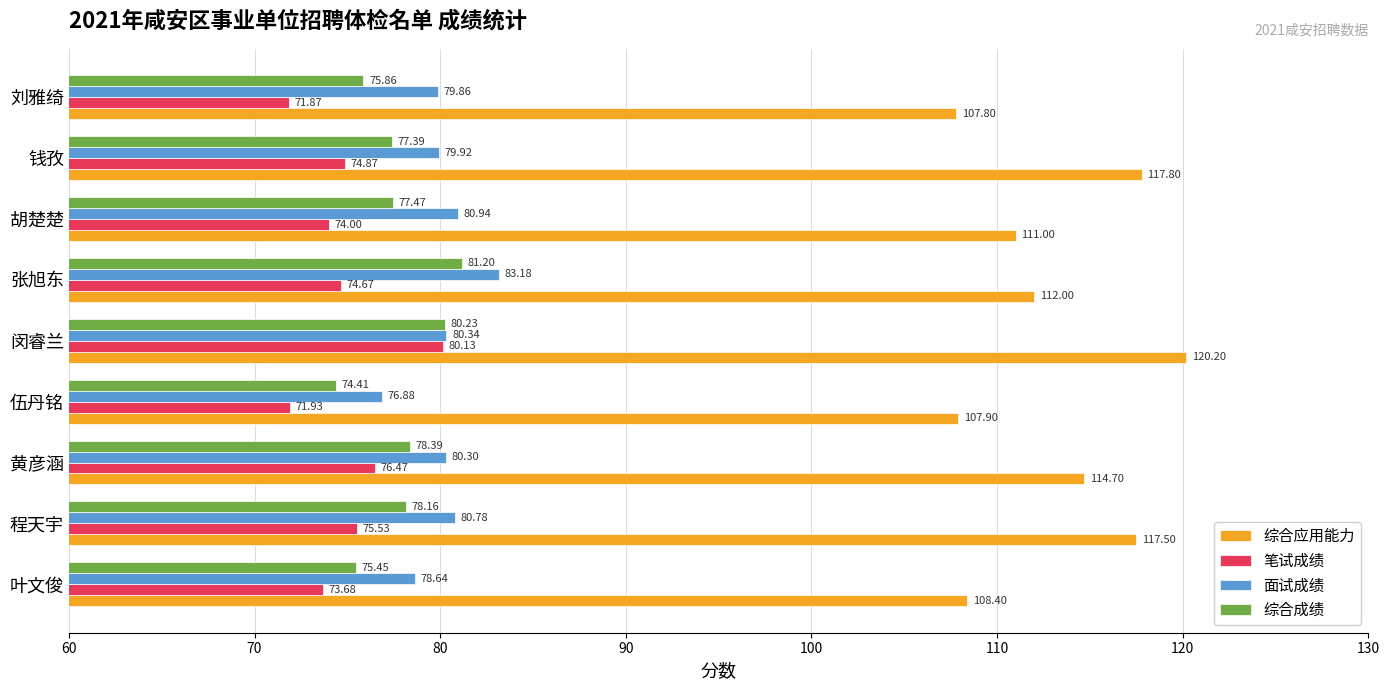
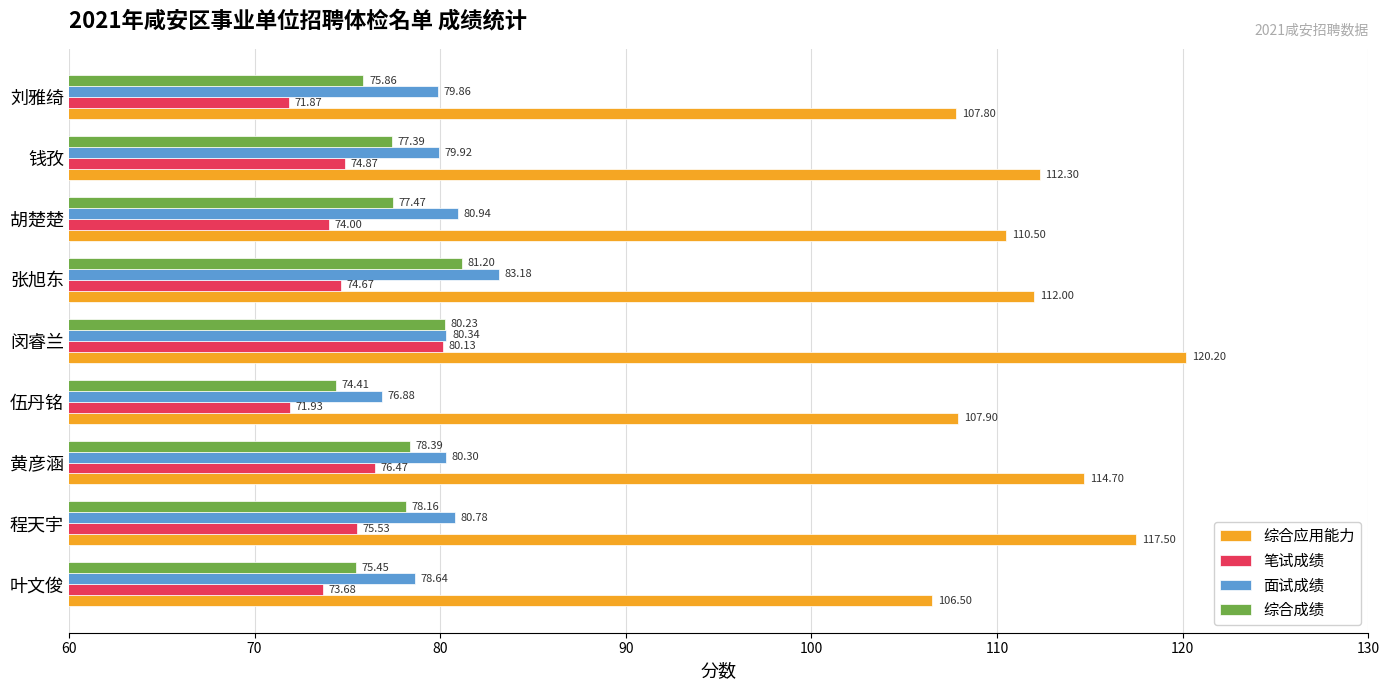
  {
    "综合应用能力": {
      "刘雅绮": 107.80,
-     "钱孜": 117.80,
-     "胡楚楚": 111.00,
+     "钱孜": 112.30,
+     "胡楚楚": 110.50,
      "张旭东": 112.00,
      "闵睿兰": 120.20,
      "伍丹铭": 107.90,
      "黄彦涵": 114.70,
      "程天宇": 117.50,
-     "叶文俊": 108.40
+     "叶文俊": 106.50
    },
    "笔试成绩": {
      "刘雅绮": 71.87,
      "钱孜": 74.87,
      "胡楚楚": 74.00,
      "张旭东": 74.67,
      "闵睿兰": 80.13,
      "伍丹铭": 71.93,
      "黄彦涵": 76.47,
      "程天宇": 75.53,
      "叶文俊": 73.68
    },
    "面试成绩": {
      "刘雅绮": 79.86,
      "钱孜": 79.92,
      "胡楚楚": 80.94,
      "张旭东": 83.18,
      "闵睿兰": 80.34,
      "伍丹铭": 76.88,
      "黄彦涵": 80.30,
      "程天宇": 80.78,
      "叶文俊": 78.64
    },
    "综合成绩": {
      "刘雅绮": 75.86,
      "钱孜": 77.39,
      "胡楚楚": 77.47,
      "张旭东": 81.20,
      "闵睿兰": 80.23,
      "伍丹铭": 74.41,
      "黄彦涵": 78.39,
      "程天宇": 78.16,
      "叶文俊": 75.45
    }
  }
